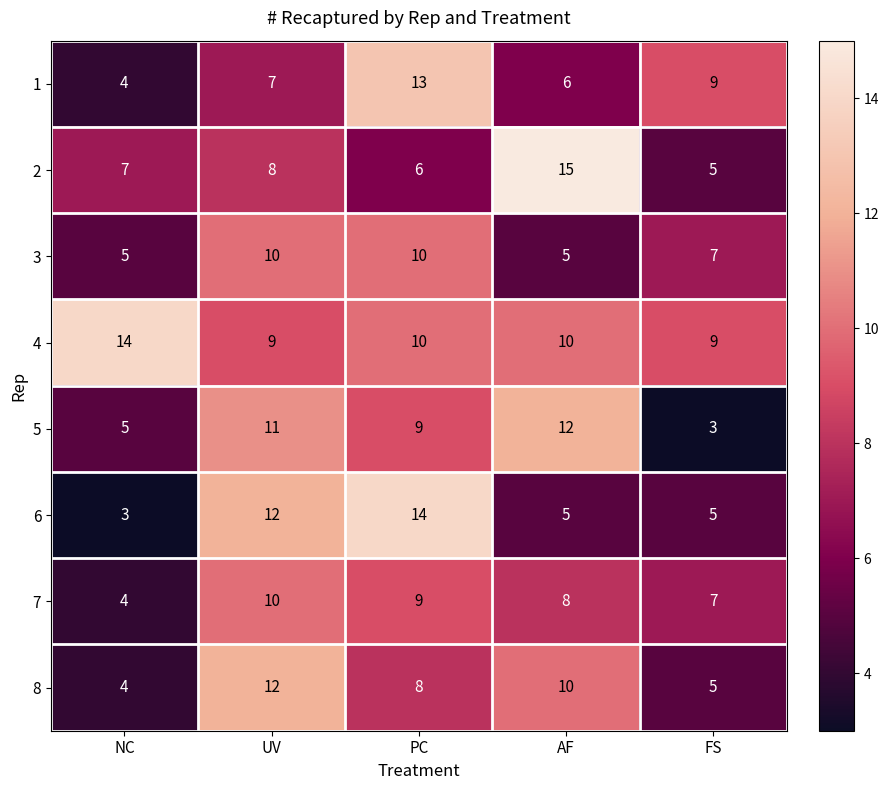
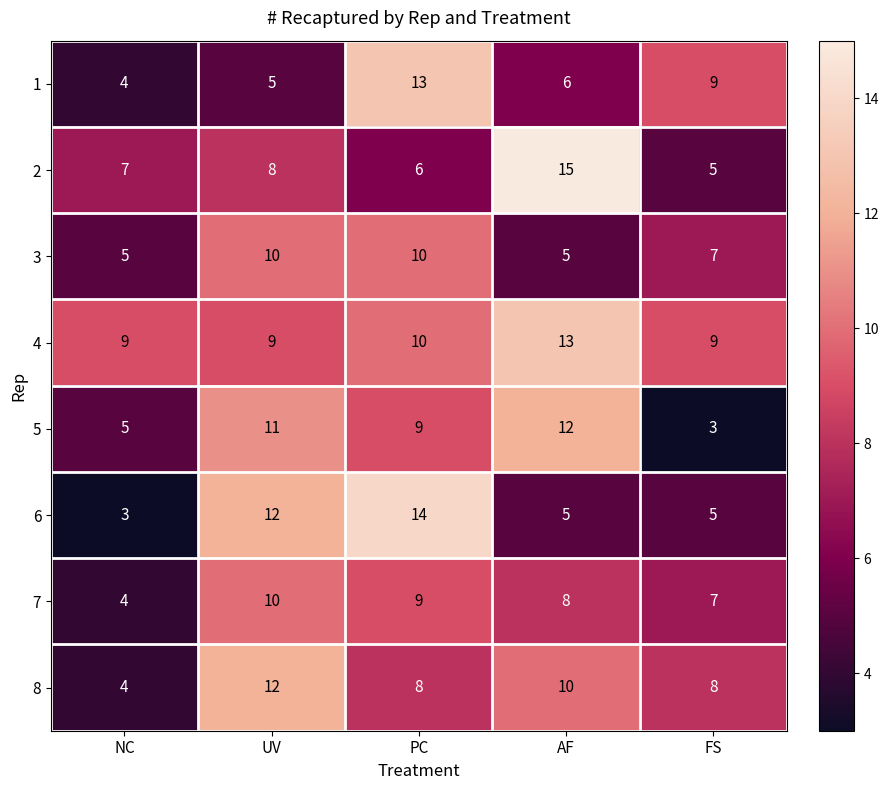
  {
    "1": {
      "NC": 4,
-     "UV": 7,
+     "UV": 5,
      "PC": 13,
      "AF": 6,
      "FS": 9
    },
    "2": {
      "NC": 7,
      "UV": 8,
      "PC": 6,
      "AF": 15,
      "FS": 5
    },
    "3": {
      "NC": 5,
      "UV": 10,
      "PC": 10,
      "AF": 5,
      "FS": 7
    },
    "4": {
-     "NC": 14,
+     "NC": 9,
      "UV": 9,
      "PC": 10,
-     "AF": 10,
+     "AF": 13,
      "FS": 9
    },
    "5": {
      "NC": 5,
      "UV": 11,
      "PC": 9,
      "AF": 12,
      "FS": 3
    },
    "6": {
      "NC": 3,
      "UV": 12,
      "PC": 14,
      "AF": 5,
      "FS": 5
    },
    "7": {
      "NC": 4,
      "UV": 10,
      "PC": 9,
      "AF": 8,
      "FS": 7
    },
    "8": {
      "NC": 4,
      "UV": 12,
      "PC": 8,
      "AF": 10,
-     "FS": 5
+     "FS": 8
    }
  }
